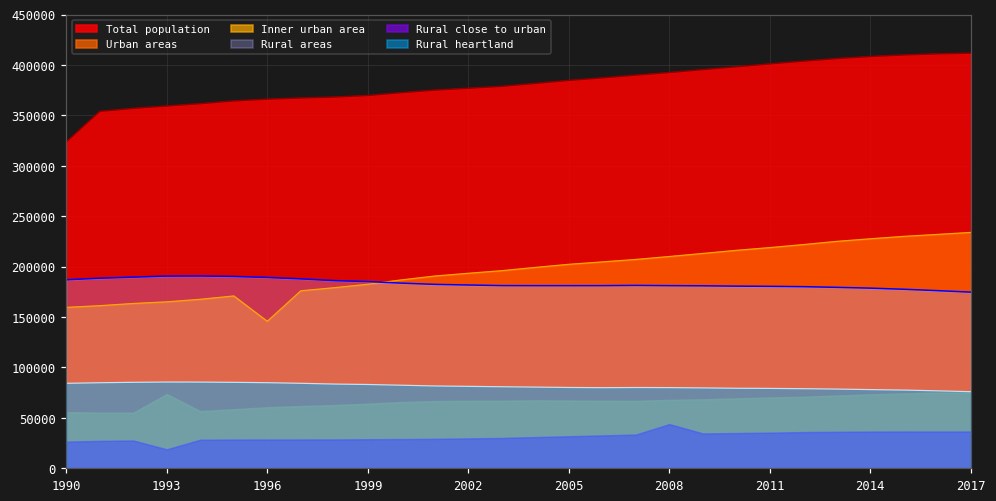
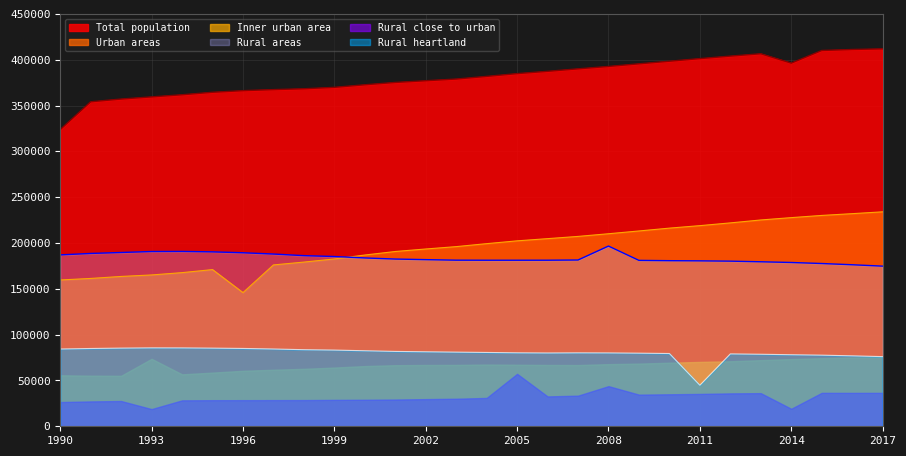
  {
    "Total population": {
      "1990": 320000,
      "1993": 360000,
      "1996": 370000,
      "1999": 370000,
      "2002": 380000,
      "2005": 380000,
      "2008": 390000,
      "2011": 400000,
-     "2014": 410000,
+     "2014": 400000,
      "2017": 410000
    },
    "Urban areas": {
      "1990": 160000,
      "1993": 170000,
      "1996": 150000,
      "2002": 190000,
      "2005": 200000,
      "2008": 210000,
      "2011": 220000,
      "2014": 230000,
      "2017": 230000
    },
    "Inner urban area": {
      "1990": 60000,
      "1993": 70000,
      "1996": 60000,
      "1999": 60000,
      "2002": 70000,
      "2005": 70000,
      "2008": 70000,
      "2011": 70000,
      "2014": 70000
    },
    "Rural areas": {
      "1990": 190000,
      "1993": 190000,
      "1996": 190000,
      "2002": 180000,
      "2005": 180000,
-     "2008": 180000,
+     "2008": 200000,
      "2011": 180000,
      "2014": 180000,
      "2017": 170000
    },
    "Rural close to urban": {
      "1990": 30000,
      "1993": 20000,
      "1996": 30000,
      "1999": 30000,
      "2002": 30000,
-     "2005": 30000,
+     "2005": 60000,
      "2008": 40000,
      "2011": 40000,
-     "2014": 40000,
+     "2014": 20000,
      "2017": 40000
    },
    "Rural heartland": {
      "1990": 80000,
      "1993": 90000,
      "1996": 80000,
      "1999": 80000,
      "2002": 80000,
      "2005": 80000,
      "2008": 80000,
-     "2011": 80000,
+     "2011": 40000,
      "2014": 80000
    }
  }
